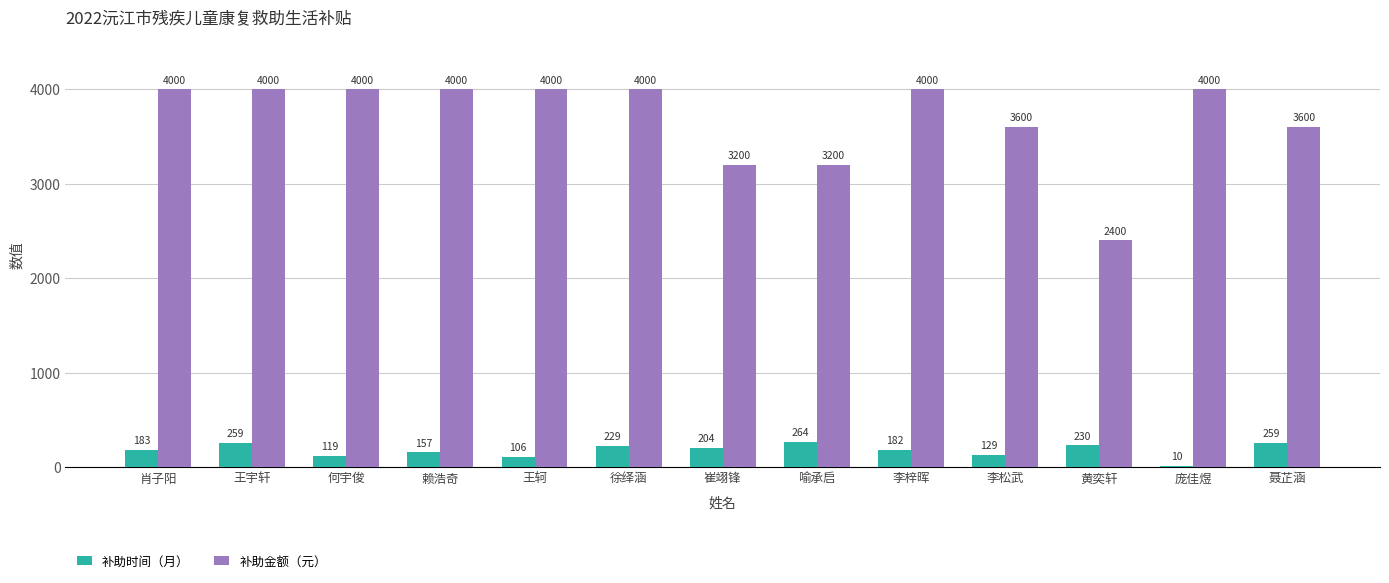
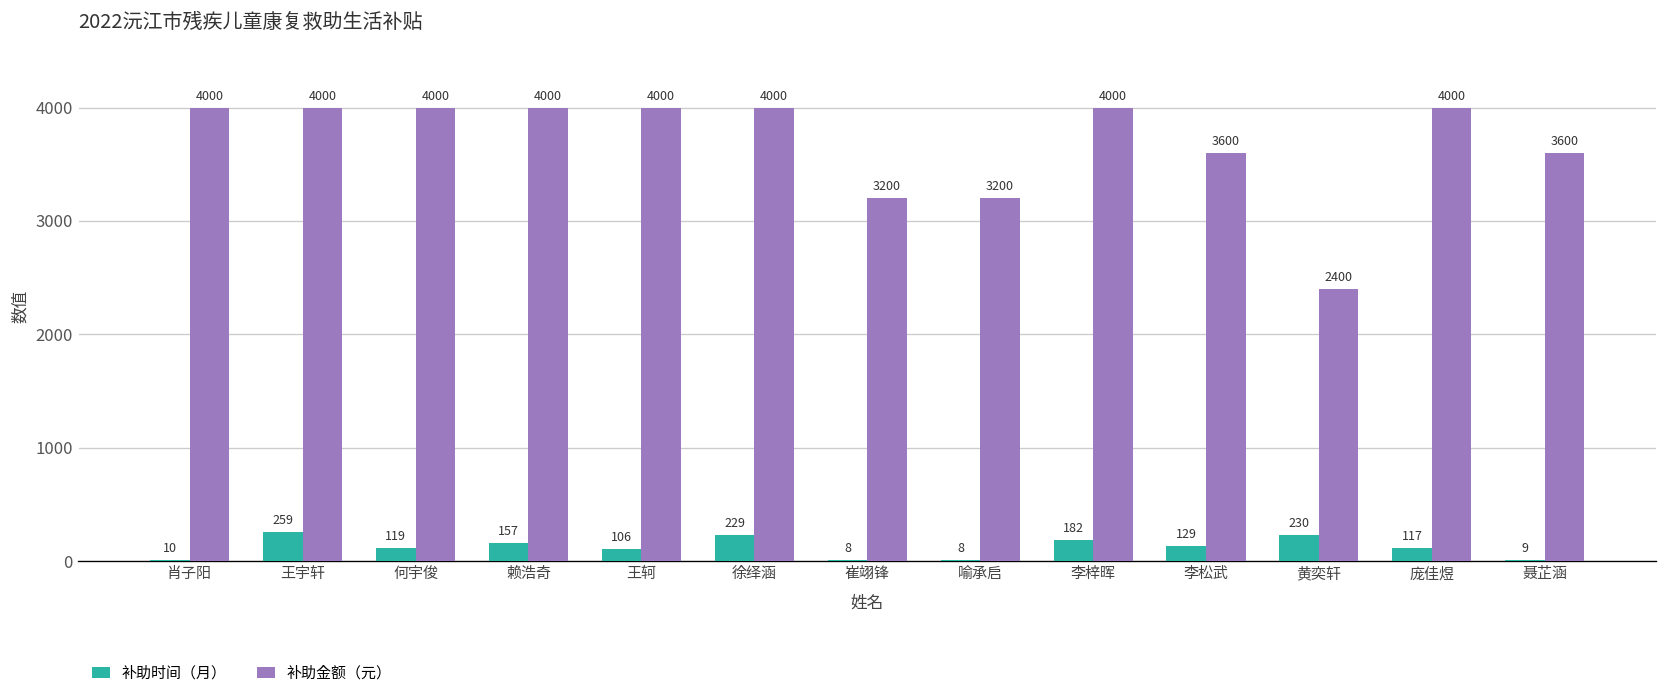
  {
    "补助时间（月）": {
-     "肖子阳": 183,
+     "肖子阳": 10,
      "王宇轩": 259,
      "何宇俊": 119,
      "赖浩奇": 157,
      "王轲": 106,
      "徐绎涵": 229,
-     "崔翊锋": 204,
-     "喻承启": 264,
+     "崔翊锋": 8,
+     "喻承启": 8,
      "李梓晖": 182,
      "李松武": 129,
      "黄奕轩": 230,
-     "庞佳煜": 10,
-     "聂芷涵": 259
+     "庞佳煜": 117,
+     "聂芷涵": 9
    },
    "补助金额（元）": {
      "肖子阳": 4000,
      "王宇轩": 4000,
      "何宇俊": 4000,
      "赖浩奇": 4000,
      "王轲": 4000,
      "徐绎涵": 4000,
      "崔翊锋": 3200,
      "喻承启": 3200,
      "李梓晖": 4000,
      "李松武": 3600,
      "黄奕轩": 2400,
      "庞佳煜": 4000,
      "聂芷涵": 3600
    }
  }
